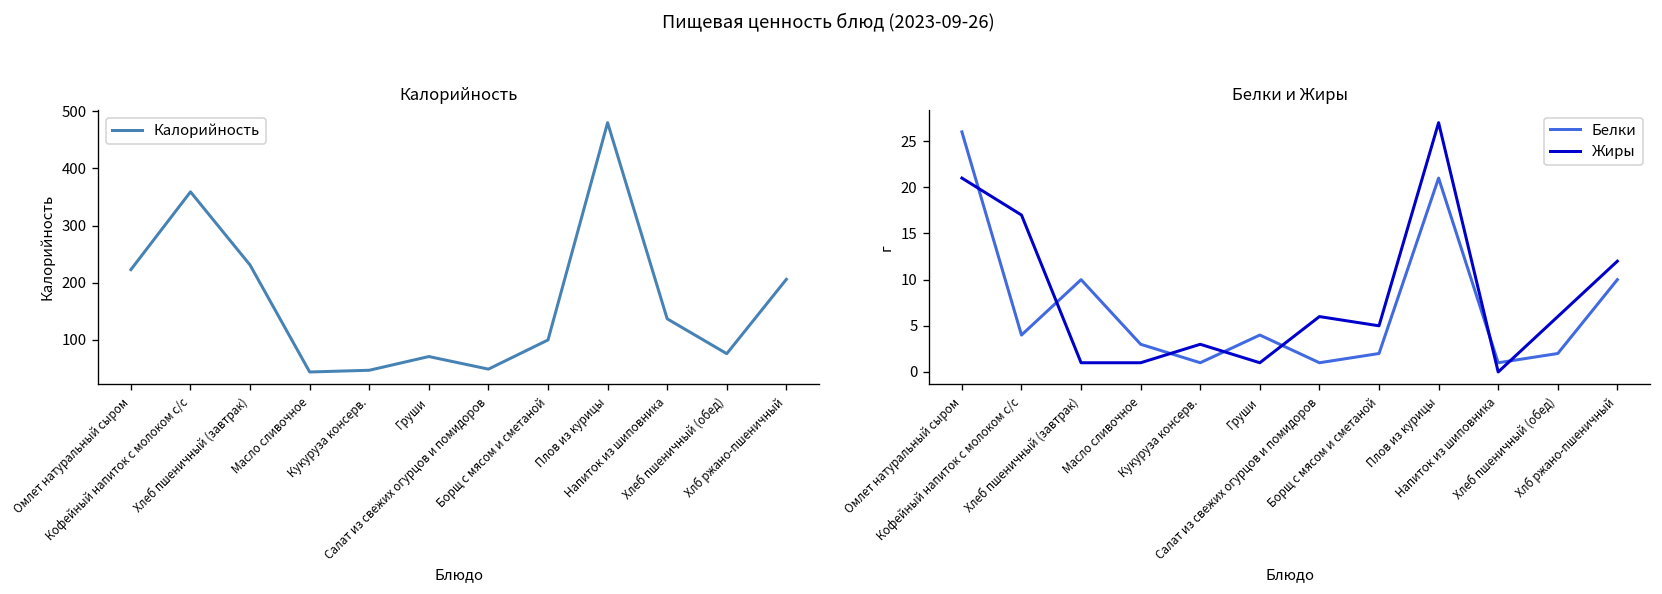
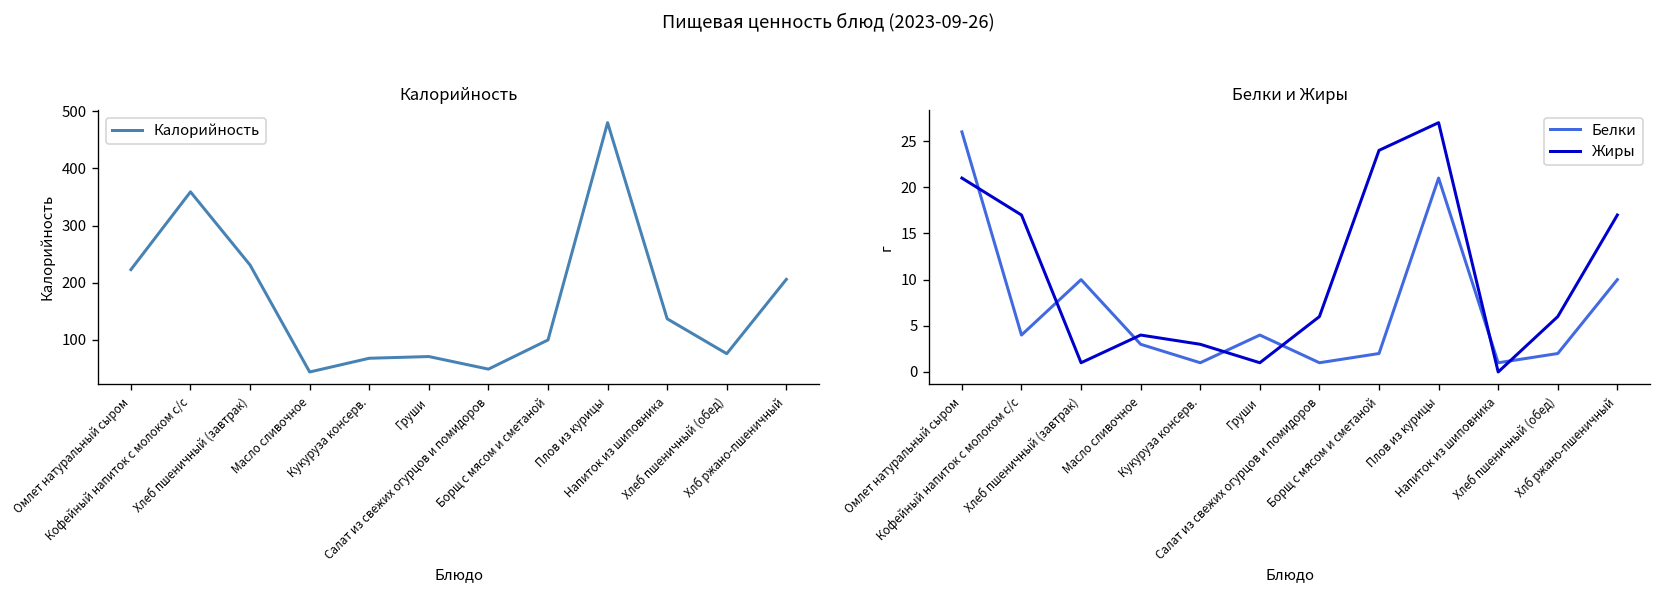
  {
    "Калорийность": {
      "Омлет натуральный сыром": 220,
      "Кофейный напиток с молоком с/с": 360,
      "Хлеб пшеничный (завтрак)": 230,
      "Масло сливочное": 40,
-     "Кукуруза консерв.": 50,
+     "Кукуруза консерв.": 70,
      "Груши": 70,
      "Салат из свежих огурцов и помидоров": 50,
      "Борщ с мясом и сметаной": 100,
      "Плов из курицы": 480,
      "Напиток из шиповника": 140,
      "Хлеб пшеничный (обед)": 80,
      "Хлб ржано-пшеничный": 210
    },
    "Белки и Жиры": {
      "Белки": {
        "Омлет натуральный сыром": 26,
        "Кофейный напиток с молоком с/с": 4,
        "Хлеб пшеничный (завтрак)": 10,
        "Масло сливочное": 3,
        "Кукуруза консерв.": 1,
        "Груши": 4,
        "Салат из свежих огурцов и помидоров": 1,
        "Борщ с мясом и сметаной": 2,
        "Плов из курицы": 21,
        "Напиток из шиповника": 1,
        "Хлеб пшеничный (обед)": 2,
        "Хлб ржано-пшеничный": 10
      },
      "Жиры": {
        "Омлет натуральный сыром": 21,
        "Кофейный напиток с молоком с/с": 17,
        "Хлеб пшеничный (завтрак)": 1,
-       "Масло сливочное": 1,
+       "Масло сливочное": 4,
        "Кукуруза консерв.": 3,
        "Груши": 1,
        "Салат из свежих огурцов и помидоров": 6,
-       "Борщ с мясом и сметаной": 5,
+       "Борщ с мясом и сметаной": 24,
        "Плов из курицы": 27,
        "Напиток из шиповника": 0,
        "Хлеб пшеничный (обед)": 6,
-       "Хлб ржано-пшеничный": 12
+       "Хлб ржано-пшеничный": 17
      }
    }
  }
